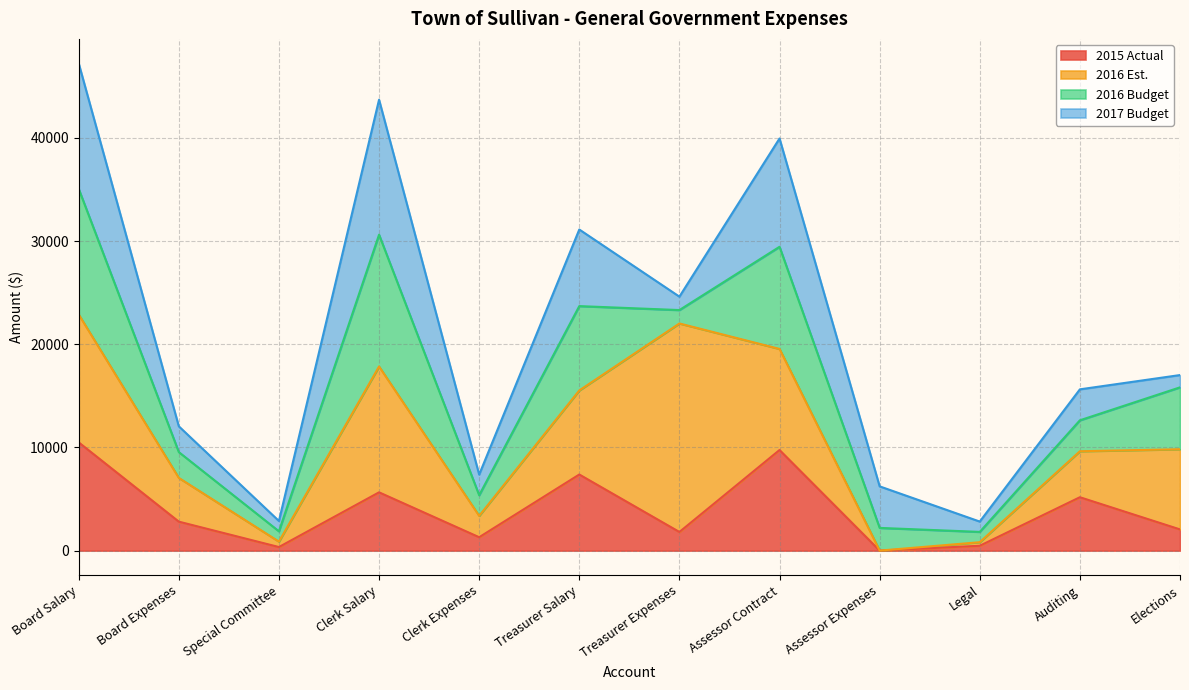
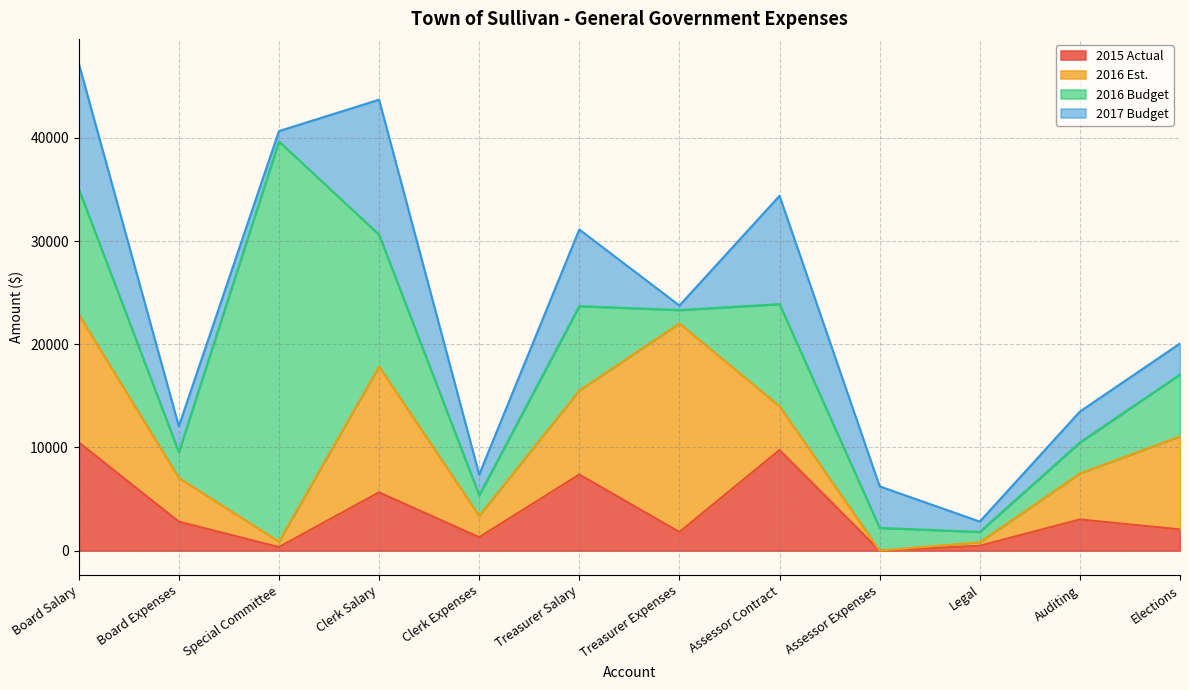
  {
    "2015 Actual": {
      "Board Salary": 10500,
      "Board Expenses": 2800,
      "Special Committee": 300,
      "Clerk Salary": 5600,
      "Clerk Expenses": 1300,
      "Treasurer Salary": 7400,
      "Treasurer Expenses": 1800,
      "Assessor Contract": 9800,
      "Legal": 500,
-     "Auditing": 5200,
+     "Auditing": 3000,
      "Elections": 2100
    },
    "2016 Est.": {
      "Board Salary": 12400,
      "Board Expenses": 4200,
      "Special Committee": 500,
      "Clerk Salary": 12200,
      "Clerk Expenses": 2100,
      "Treasurer Salary": 8200,
      "Treasurer Expenses": 20200,
-     "Assessor Contract": 9800,
+     "Assessor Contract": 4200,
      "Legal": 300,
      "Auditing": 4500,
-     "Elections": 7800
+     "Elections": 9000
    },
    "2016 Budget": {
      "Board Salary": 12200,
      "Board Expenses": 2500,
-     "Special Committee": 1000,
+     "Special Committee": 38800,
      "Clerk Salary": 12800,
      "Clerk Expenses": 2000,
      "Treasurer Salary": 8200,
      "Treasurer Expenses": 1300,
      "Assessor Contract": 9900,
      "Assessor Expenses": 2200,
      "Legal": 1000,
      "Auditing": 3000,
      "Elections": 6000
    },
    "2017 Budget": {
      "Board Salary": 12200,
      "Board Expenses": 2500,
      "Special Committee": 1000,
      "Clerk Salary": 13100,
      "Clerk Expenses": 2000,
      "Treasurer Salary": 7400,
-     "Treasurer Expenses": 1300,
+     "Treasurer Expenses": 400,
      "Assessor Contract": 10500,
      "Assessor Expenses": 4000,
      "Legal": 1000,
      "Auditing": 3000,
-     "Elections": 1200
+     "Elections": 3000
    }
  }
